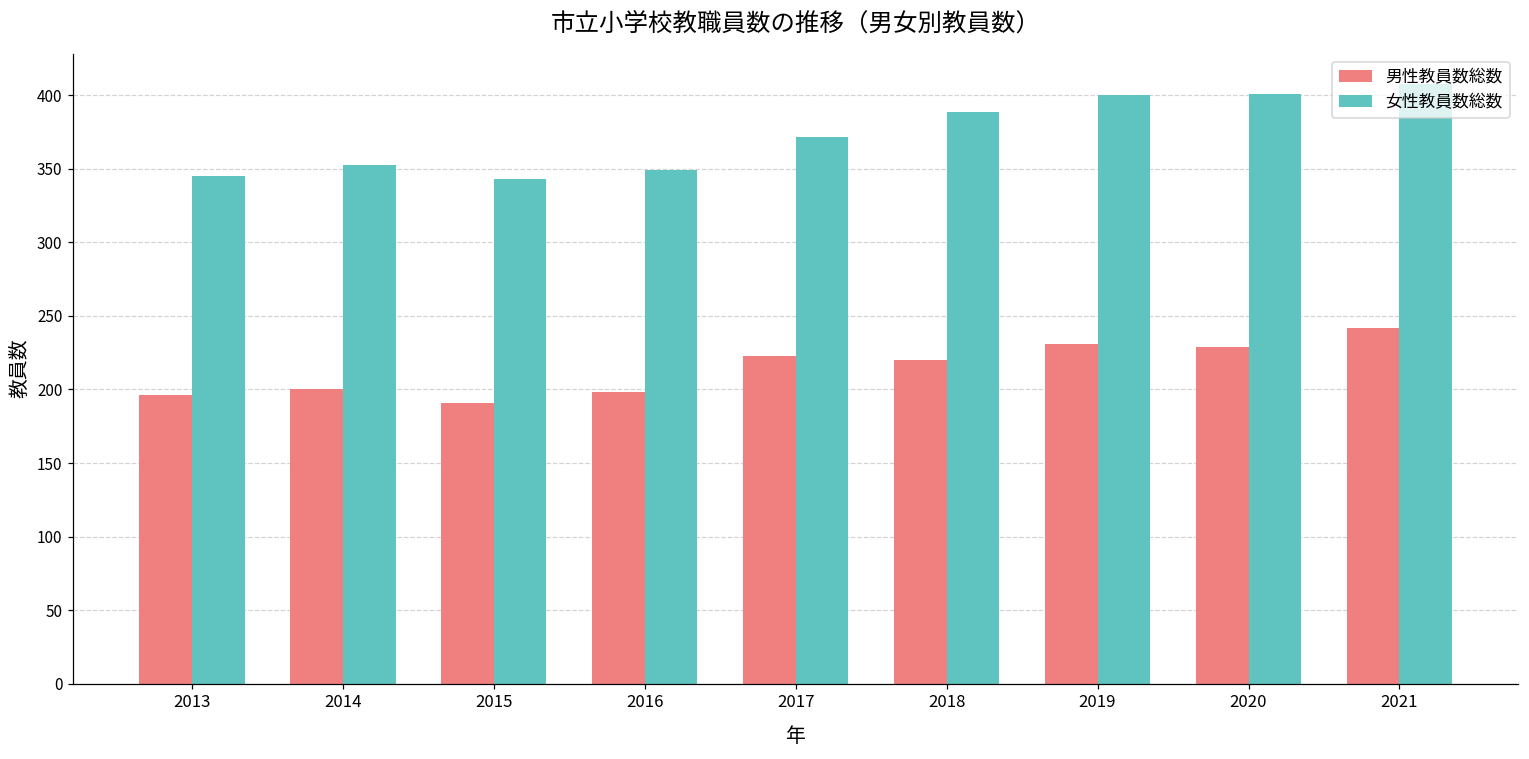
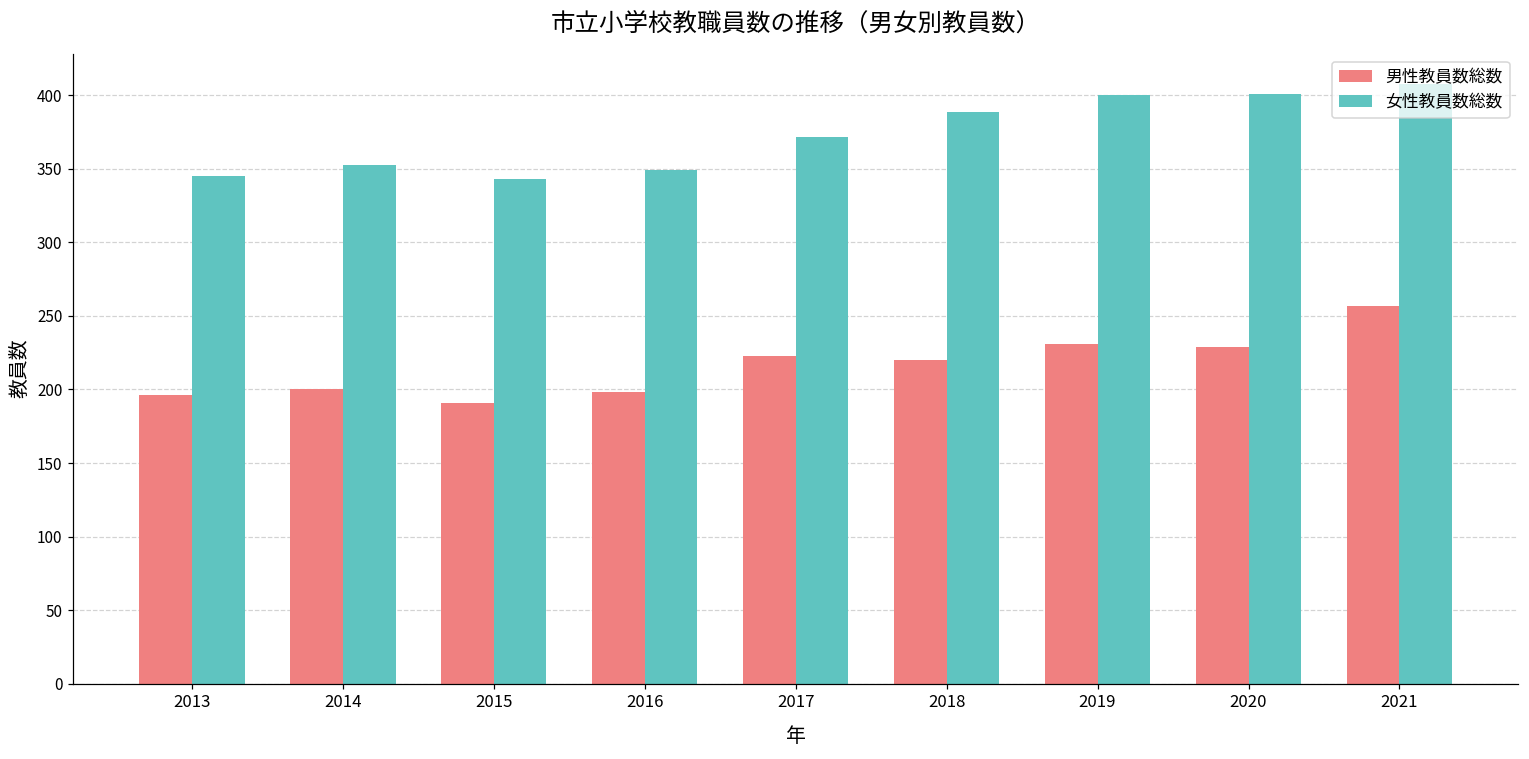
  {
    "男性教員数総数": {
      "2013": 196,
      "2014": 200,
      "2015": 191,
      "2016": 198,
      "2017": 223,
      "2018": 220,
      "2019": 231,
      "2020": 229,
-     "2021": 242
+     "2021": 257
    },
    "女性教員数総数": {
      "2013": 345,
      "2014": 353,
      "2015": 343,
      "2016": 349,
      "2017": 372,
      "2018": 389,
      "2019": 400,
      "2020": 401
    }
  }
